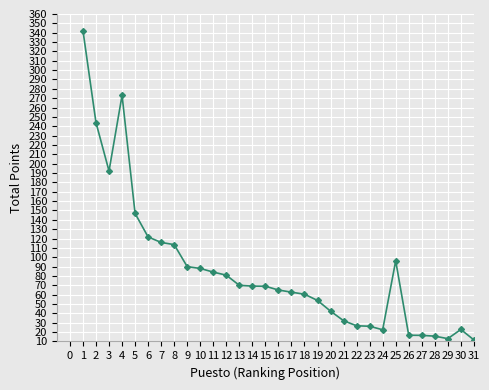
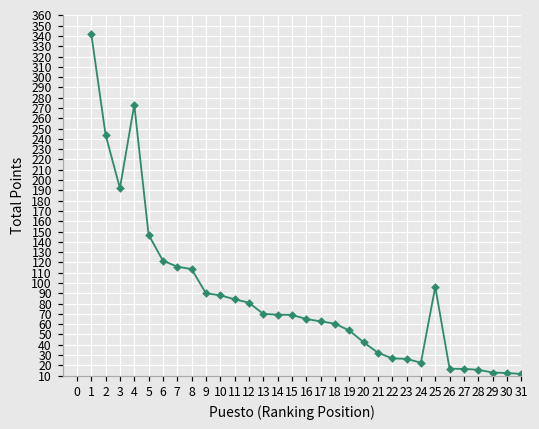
  {
    "1": 340,
    "2": 240,
    "3": 190,
    "4": 270,
    "5": 150,
    "6": 120,
    "7": 120,
    "8": 110,
    "9": 90,
    "10": 90,
    "11": 80,
    "12": 80,
    "13": 70,
    "14": 70,
    "15": 70,
    "16": 70,
    "17": 60,
    "18": 60,
    "19": 50,
    "20": 40,
    "21": 30,
    "22": 30,
    "23": 30,
    "24": 20,
    "25": 100,
    "26": 20,
    "27": 20,
    "28": 20,
    "29": 10,
-   "30": 20,
+   "30": 10,
    "31": 10
  }
